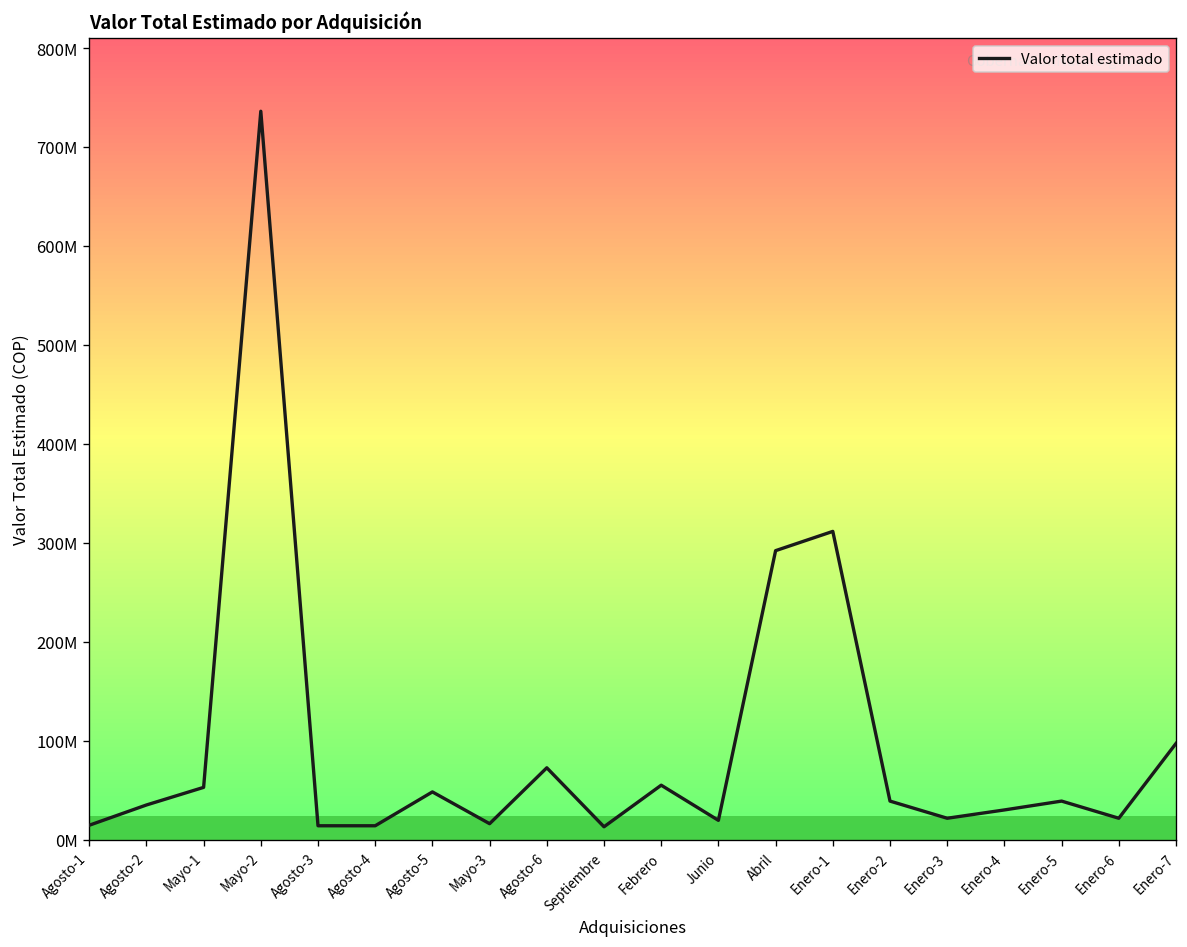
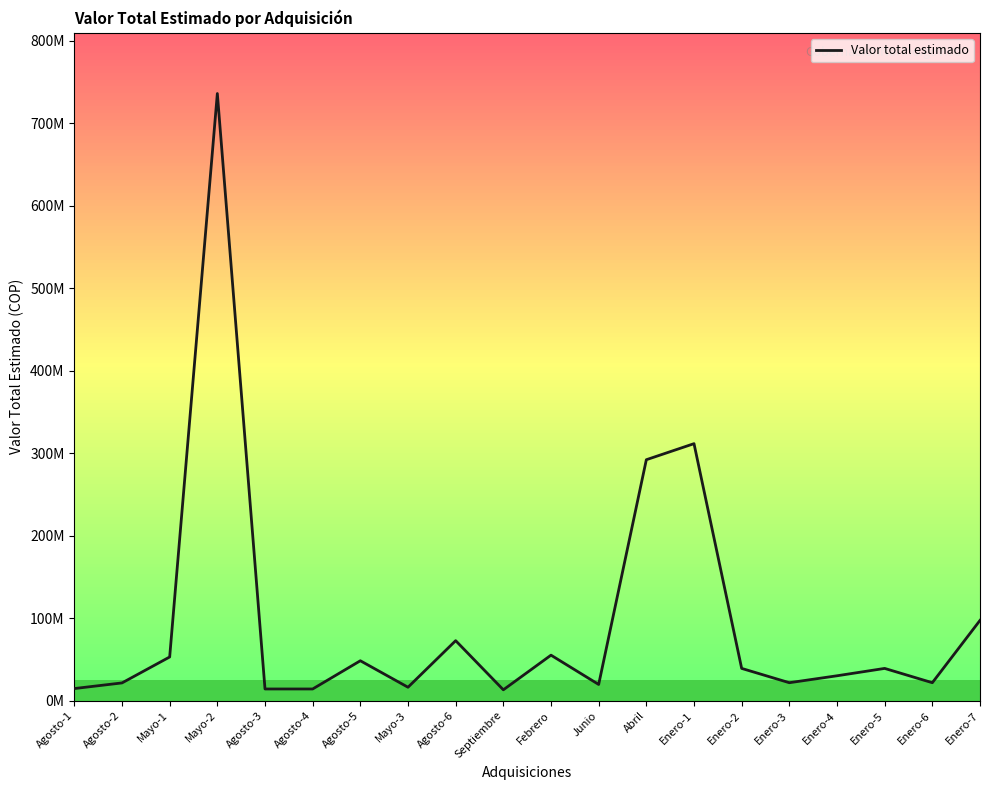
  {
    "Agosto-1": 10000000,
-   "Agosto-2": 40000000,
+   "Agosto-2": 20000000,
    "Mayo-1": 50000000,
    "Mayo-2": 740000000,
    "Agosto-3": 10000000,
    "Agosto-4": 10000000,
    "Agosto-5": 50000000,
    "Mayo-3": 20000000,
    "Agosto-6": 70000000,
    "Septiembre": 10000000,
    "Febrero": 60000000,
    "Junio": 20000000,
    "Abril": 290000000,
    "Enero-1": 310000000,
    "Enero-2": 40000000,
    "Enero-3": 20000000,
    "Enero-4": 30000000,
    "Enero-5": 40000000,
    "Enero-6": 20000000,
    "Enero-7": 100000000
  }
